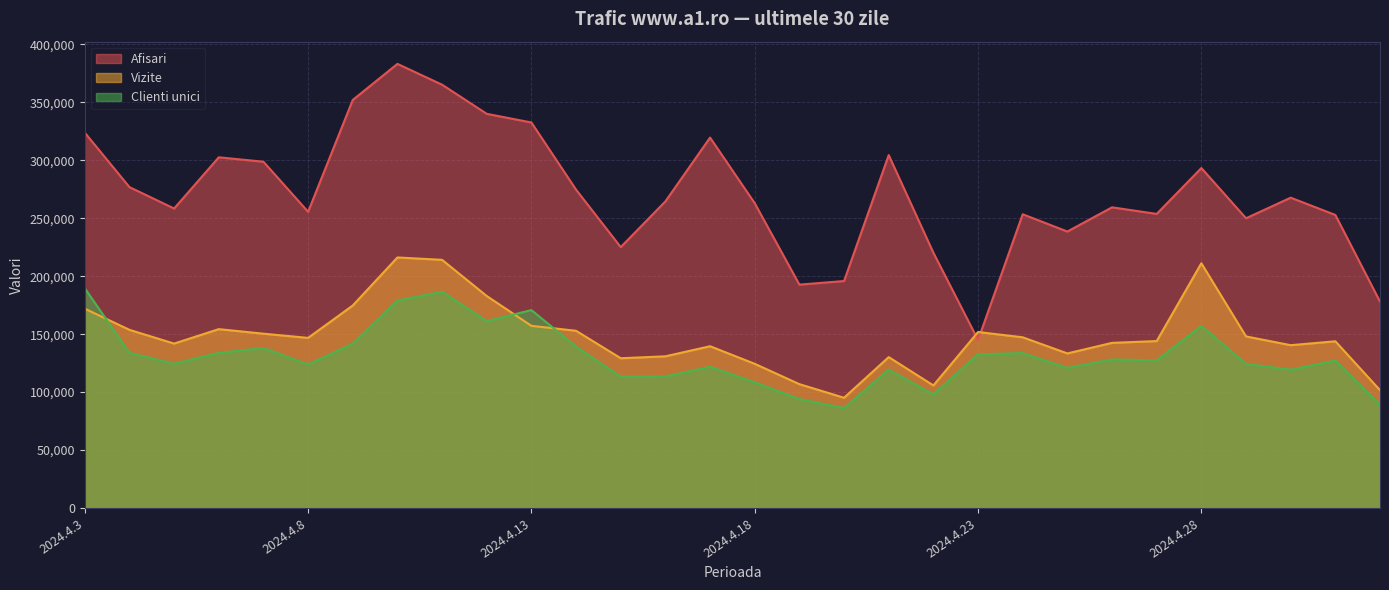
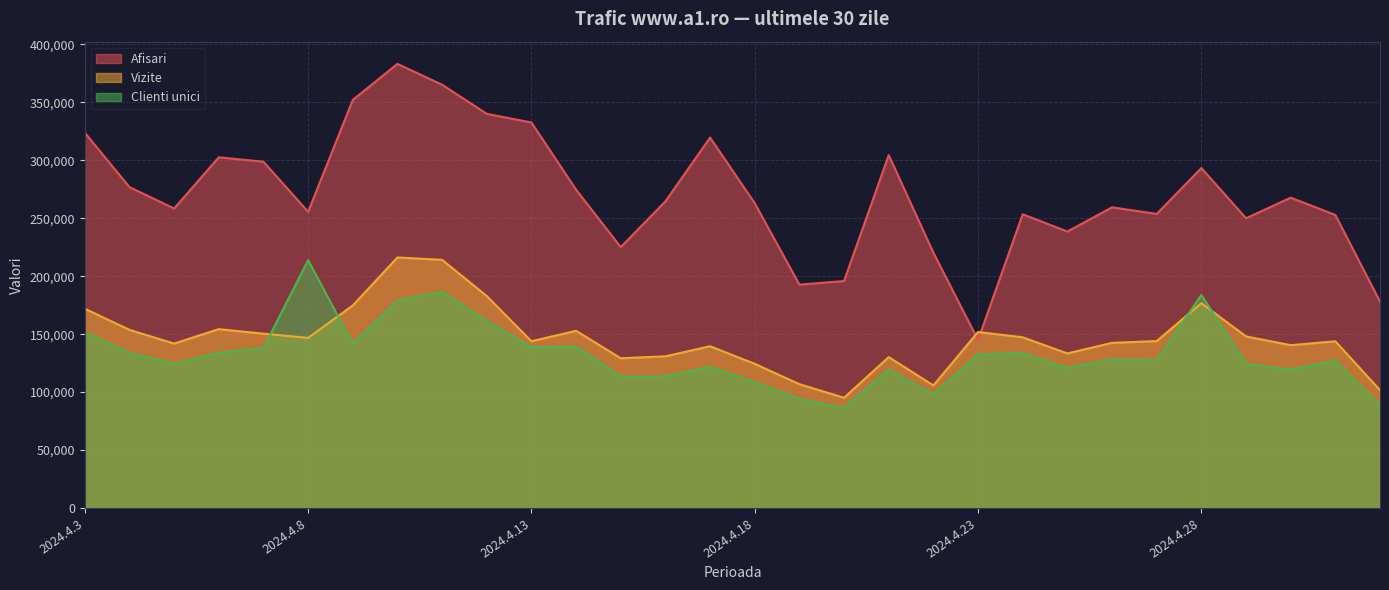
  {
    "Afisari": {
      "2024.4.3": "324,000",
      "2024.4.8": "256,000",
      "2024.4.13": "333,000",
      "2024.4.18": "263,000",
      "2024.4.23": "145,000",
      "2024.4.28": "293,000"
    },
    "Vizite": {
      "2024.4.3": "172,000",
      "2024.4.8": "147,000",
-     "2024.4.13": "157,000",
+     "2024.4.13": "144,000",
      "2024.4.18": "124,000",
      "2024.4.23": "152,000",
-     "2024.4.28": "211,000"
+     "2024.4.28": "177,000"
    },
    "Clienti unici": {
-     "2024.4.3": "190,000",
-     "2024.4.8": "124,000",
-     "2024.4.13": "171,000",
+     "2024.4.3": "152,000",
+     "2024.4.8": "214,000",
+     "2024.4.13": "139,000",
      "2024.4.18": "108,000",
      "2024.4.23": "133,000",
-     "2024.4.28": "157,000"
+     "2024.4.28": "184,000"
    }
  }
